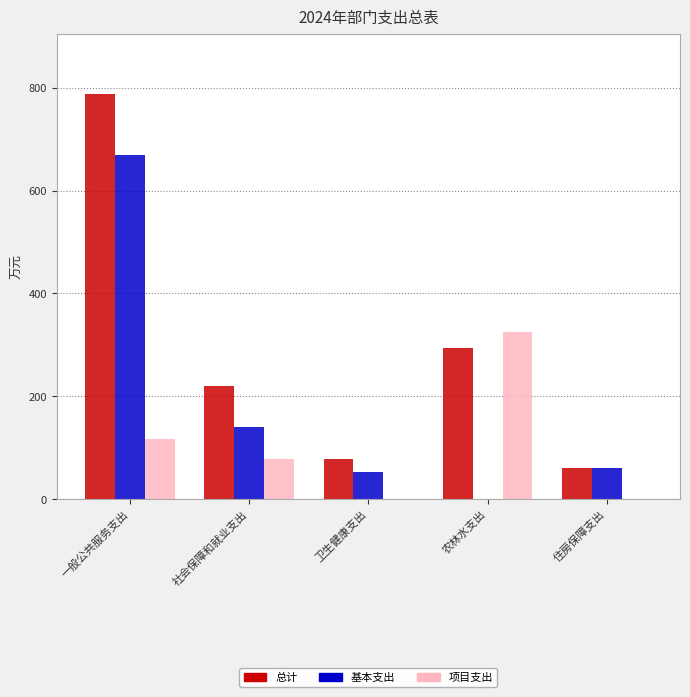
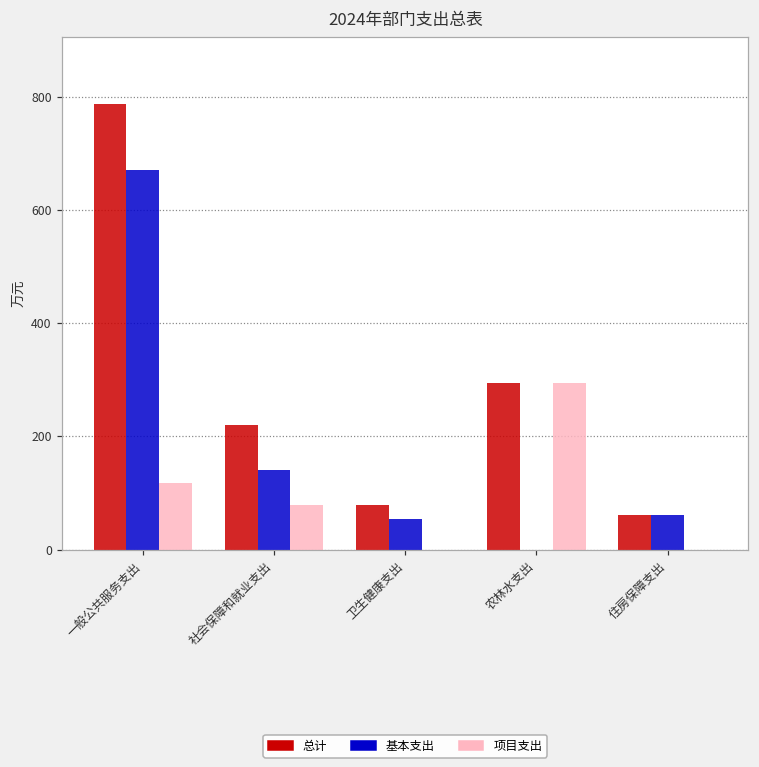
  {
    "总计": {
      "一般公共服务支出": 790,
      "社会保障和就业支出": 220,
      "卫生健康支出": 80,
      "农林水支出": 290,
      "住房保障支出": 60
    },
    "基本支出": {
      "一般公共服务支出": 670,
      "社会保障和就业支出": 140,
      "卫生健康支出": 50,
      "农林水支出": 0,
      "住房保障支出": 60
    },
    "项目支出": {
      "一般公共服务支出": 120,
      "社会保障和就业支出": 80,
      "卫生健康支出": 0,
-     "农林水支出": 330,
+     "农林水支出": 290,
      "住房保障支出": 0
    }
  }
